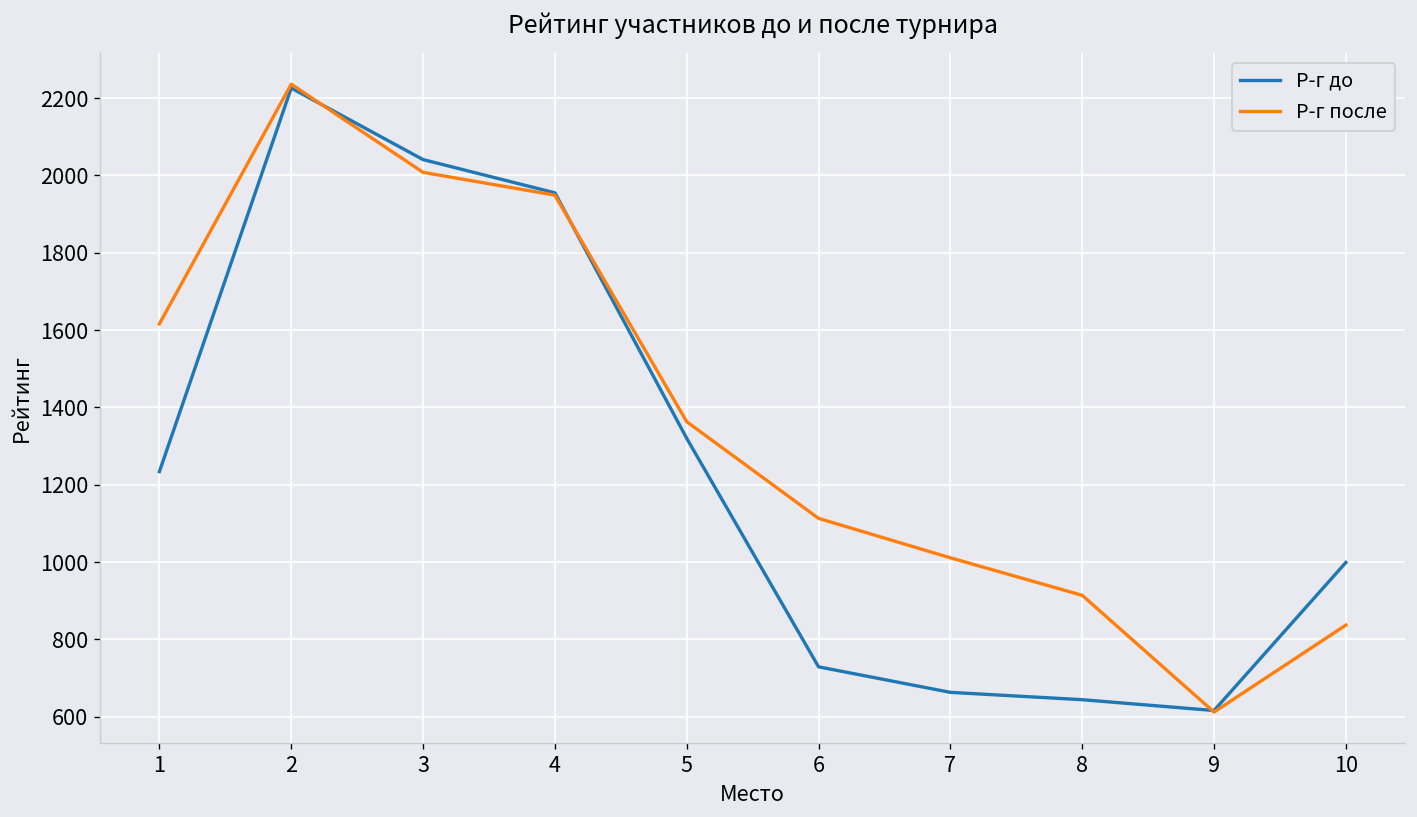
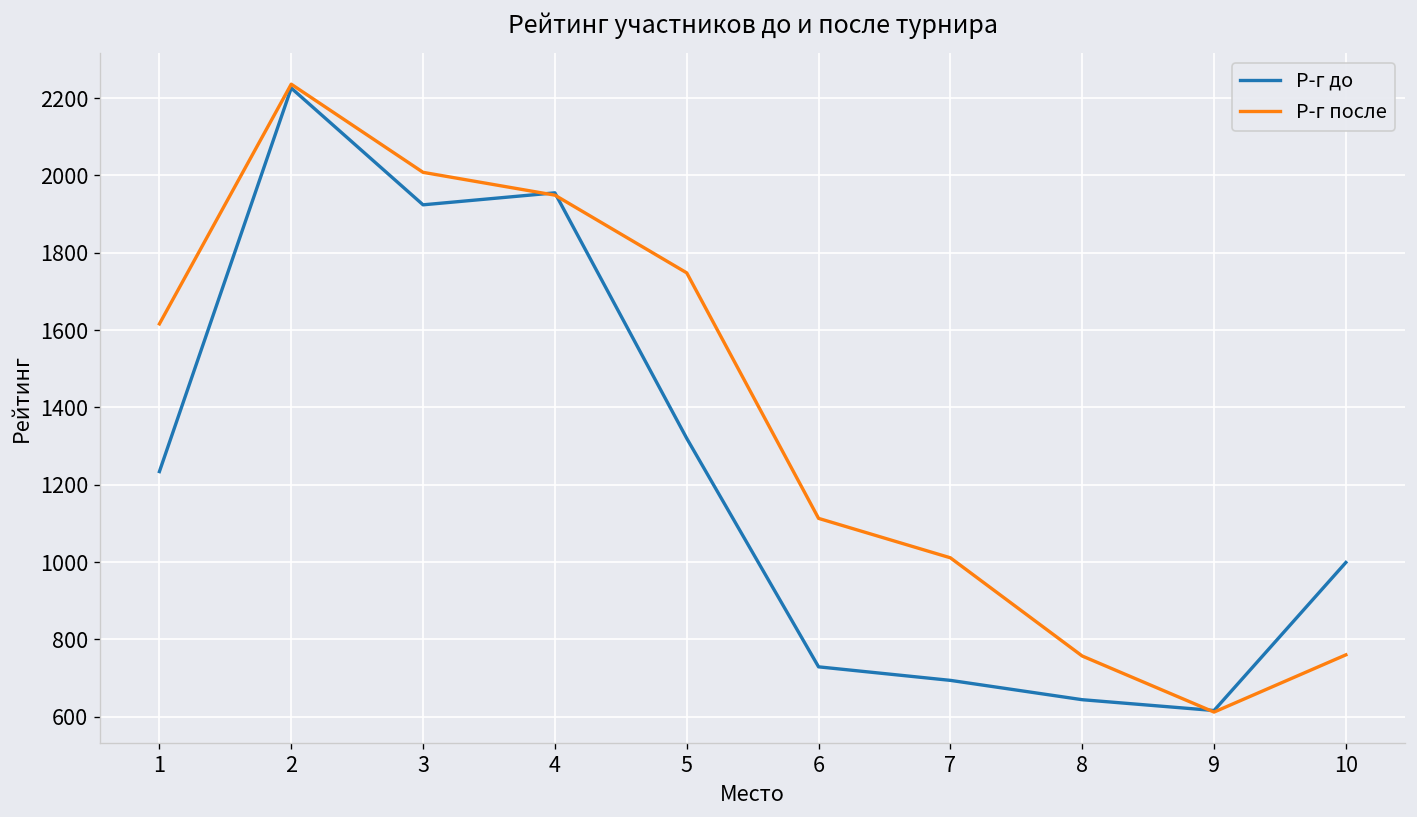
  {
    "Р-г до": {
      "1": 1230,
      "2": 2230,
-     "3": 2040,
+     "3": 1920,
      "5": 1320,
      "6": 730,
-     "7": 660,
+     "7": 690,
      "8": 640,
      "10": 1000
    },
    "Р-г после": {
      "1": 1620,
      "2": 2240,
      "3": 2010,
-     "5": 1360,
+     "5": 1750,
      "6": 1110,
      "7": 1010,
-     "8": 910,
-     "10": 840
+     "8": 760,
+     "10": 760
    }
  }
